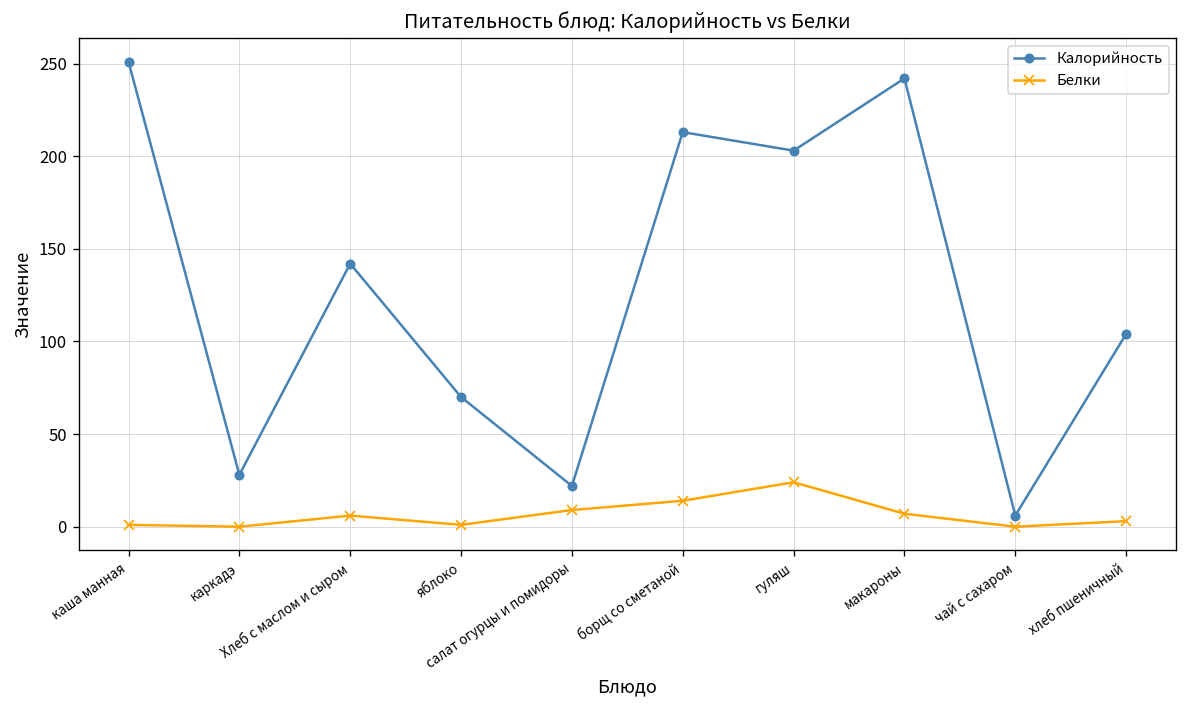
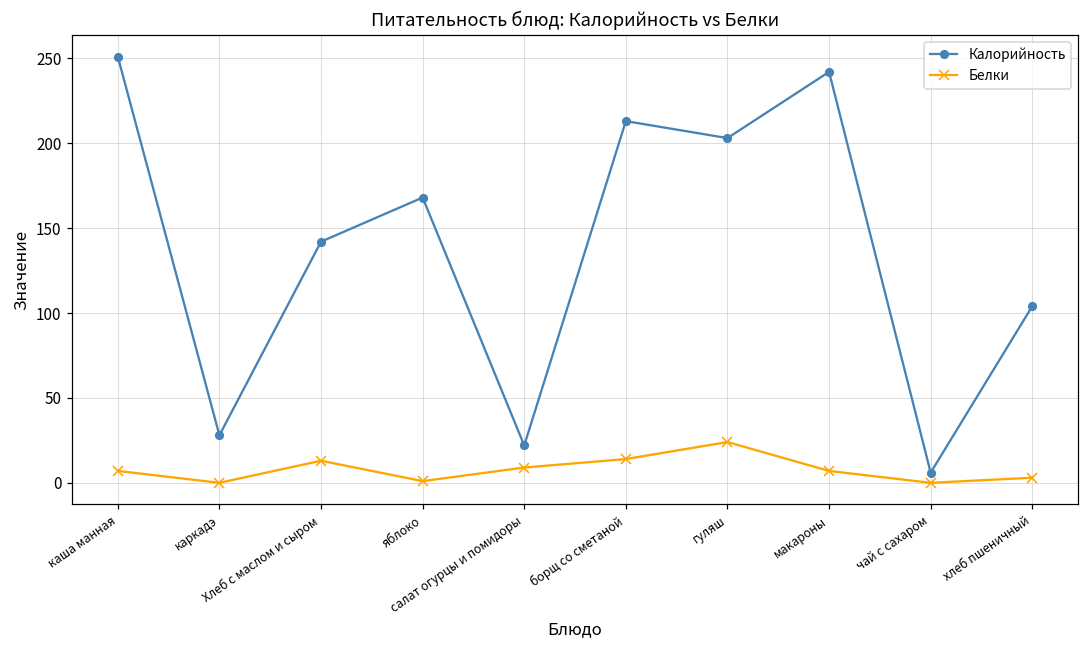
  {
    "Калорийность": {
      "каша манная": 251,
      "каркадэ": 28,
      "Хлеб с маслом и сыром": 142,
-     "яблоко": 70,
+     "яблоко": 168,
      "салат огурцы и помидоры": 22,
      "борщ со сметаной": 213,
      "гуляш": 203,
      "макароны": 242,
      "чай с сахаром": 6,
      "хлеб пшеничный": 104
    },
    "Белки": {
-     "каша манная": 1,
+     "каша манная": 7,
      "каркадэ": 0,
-     "Хлеб с маслом и сыром": 6,
+     "Хлеб с маслом и сыром": 13,
      "яблоко": 1,
      "салат огурцы и помидоры": 9,
      "борщ со сметаной": 14,
      "гуляш": 24,
      "макароны": 7,
      "чай с сахаром": 0,
      "хлеб пшеничный": 3
    }
  }
